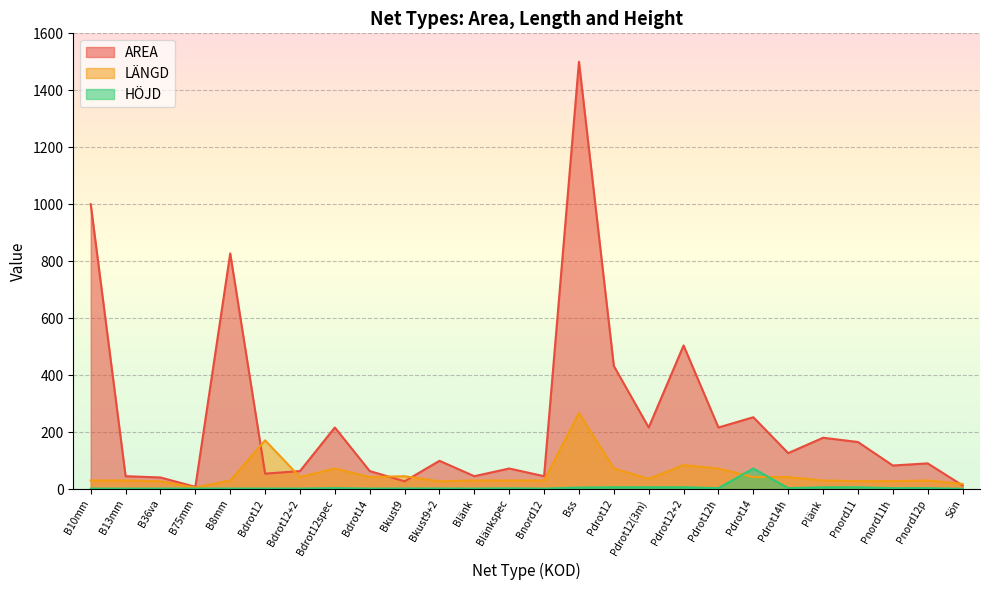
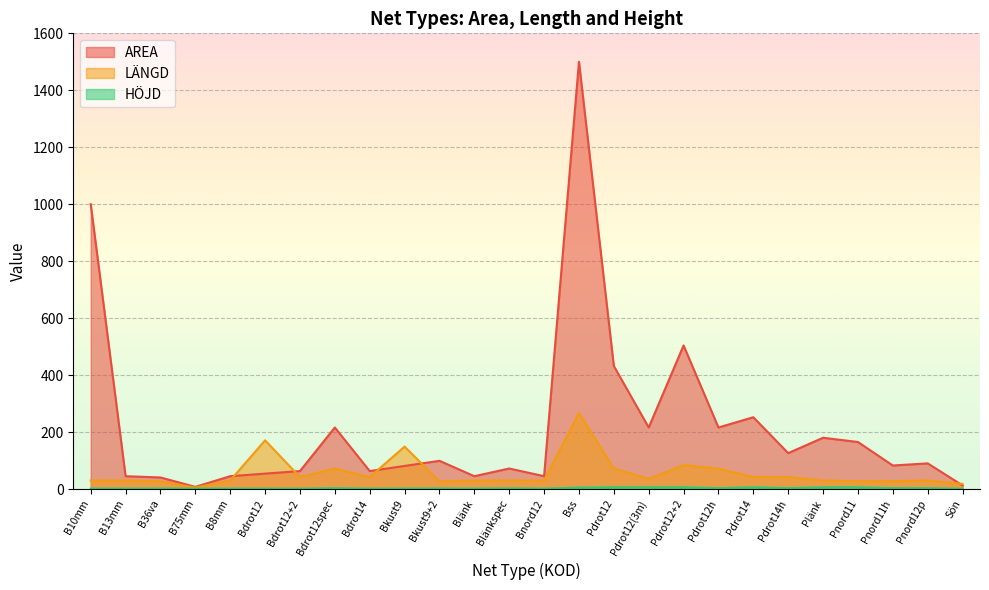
  {
    "AREA": {
      "B10mm": 1000,
      "B13mm": 50,
      "B36va": 40,
-     "B8mm": 830,
+     "B8mm": 50,
      "Bdrot12": 50,
      "Bdrot12+2": 60,
      "Bdrot12spec": 220,
      "Bdrot14": 60,
-     "Bkust9": 30,
+     "Bkust9": 80,
      "Bkust9+2": 100,
      "Blänk": 50,
      "Blänkspec": 70,
      "Bnord12": 50,
      "Bss": 1500,
      "Pdrot12": 430,
      "Pdrot12(3m)": 220,
      "Pdrot12+2": 500,
      "Pdrot12h": 220,
      "Pdrot14": 250,
      "Pdrot14h": 130,
      "Plänk": 180,
      "Pnord11": 170,
      "Pnord11h": 80,
      "Pnord12p": 90
    },
    "LÄNGD": {
      "B10mm": 30,
      "B13mm": 30,
      "B36va": 30,
      "B8mm": 30,
      "Bdrot12": 170,
      "Bdrot12+2": 40,
      "Bdrot12spec": 70,
      "Bdrot14": 40,
-     "Bkust9": 50,
+     "Bkust9": 150,
      "Bkust9+2": 30,
      "Blänk": 30,
      "Blänkspec": 30,
      "Bnord12": 30,
      "Bss": 270,
      "Pdrot12": 70,
      "Pdrot12(3m)": 40,
      "Pdrot12+2": 80,
      "Pdrot12h": 70,
      "Pdrot14": 40,
      "Pdrot14h": 40,
      "Plänk": 30,
      "Pnord11": 30,
      "Pnord11h": 30,
      "Pnord12p": 30
    },
    "HÖJD": {
      "B10mm": 0,
      "B13mm": 0,
      "B36va": 0,
      "B8mm": 0,
      "Bdrot12": 0,
      "Bdrot12+2": 0,
      "Bdrot12spec": 0,
      "Bdrot14": 0,
      "Bkust9": 0,
      "Bkust9+2": 0,
      "Blänk": 0,
      "Blänkspec": 0,
      "Bnord12": 0,
      "Bss": 10,
      "Pdrot12": 10,
      "Pdrot12(3m)": 10,
      "Pdrot12+2": 10,
      "Pdrot12h": 0,
-     "Pdrot14": 70,
+     "Pdrot14": 10,
      "Pdrot14h": 0,
      "Plänk": 10,
      "Pnord11": 10,
      "Pnord11h": 0,
      "Pnord12p": 0,
      "Sön": 0
    }
  }
